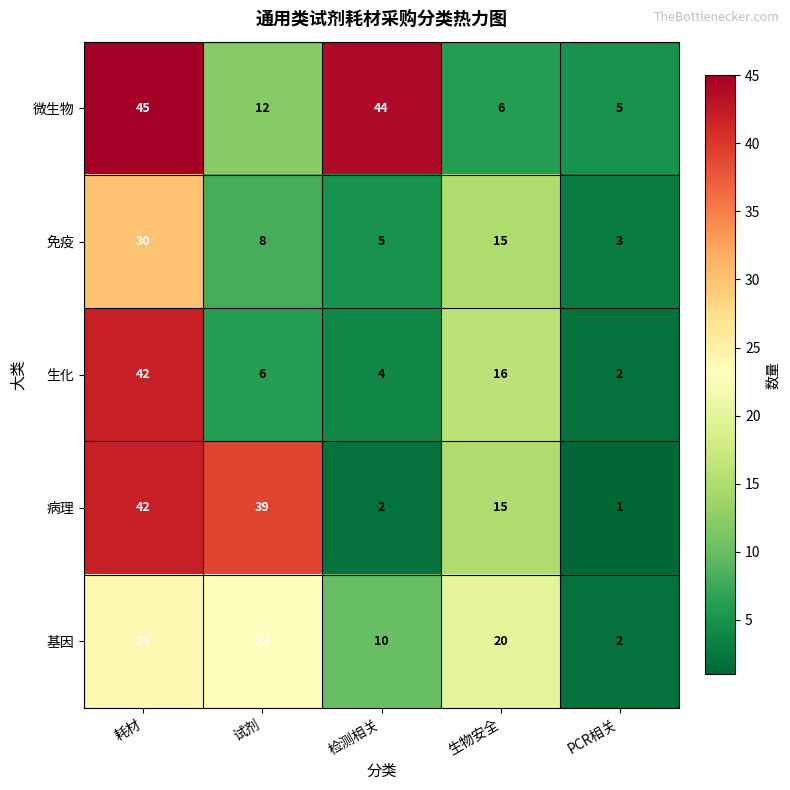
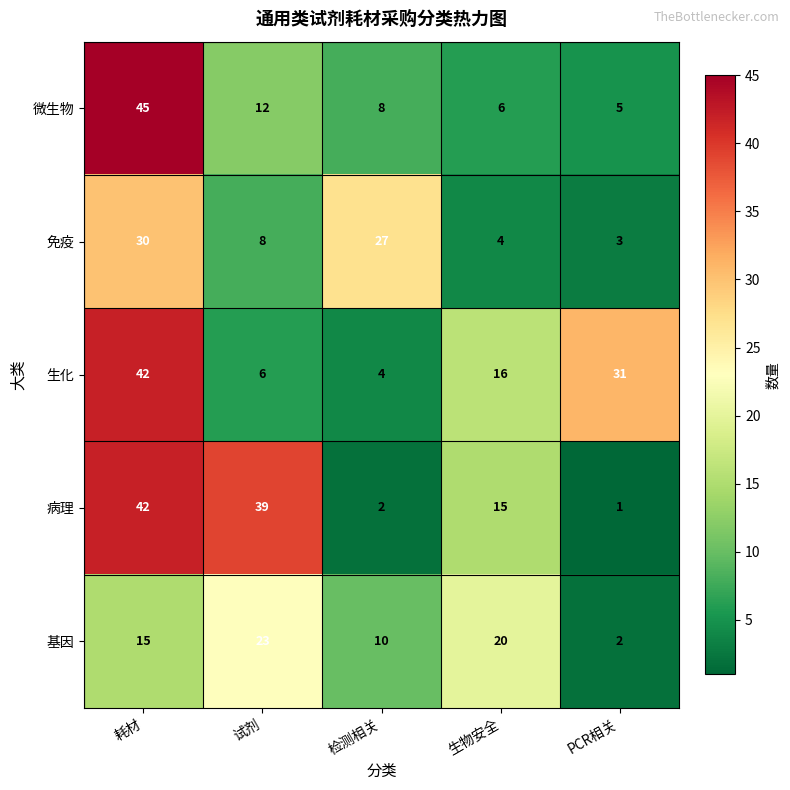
  {
    "微生物": {
      "耗材": 45,
      "试剂": 12,
-     "检测相关": 44,
+     "检测相关": 8,
      "生物安全": 6,
      "PCR相关": 5
    },
    "免疫": {
      "耗材": 30,
      "试剂": 8,
-     "检测相关": 5,
-     "生物安全": 15,
+     "检测相关": 27,
+     "生物安全": 4,
      "PCR相关": 3
    },
    "生化": {
      "耗材": 42,
      "试剂": 6,
      "检测相关": 4,
      "生物安全": 16,
-     "PCR相关": 2
+     "PCR相关": 31
    },
    "病理": {
      "耗材": 42,
      "试剂": 39,
      "检测相关": 2,
      "生物安全": 15,
      "PCR相关": 1
    },
    "基因": {
-     "耗材": 24,
+     "耗材": 15,
      "试剂": 23,
      "检测相关": 10,
      "生物安全": 20,
      "PCR相关": 2
    }
  }
